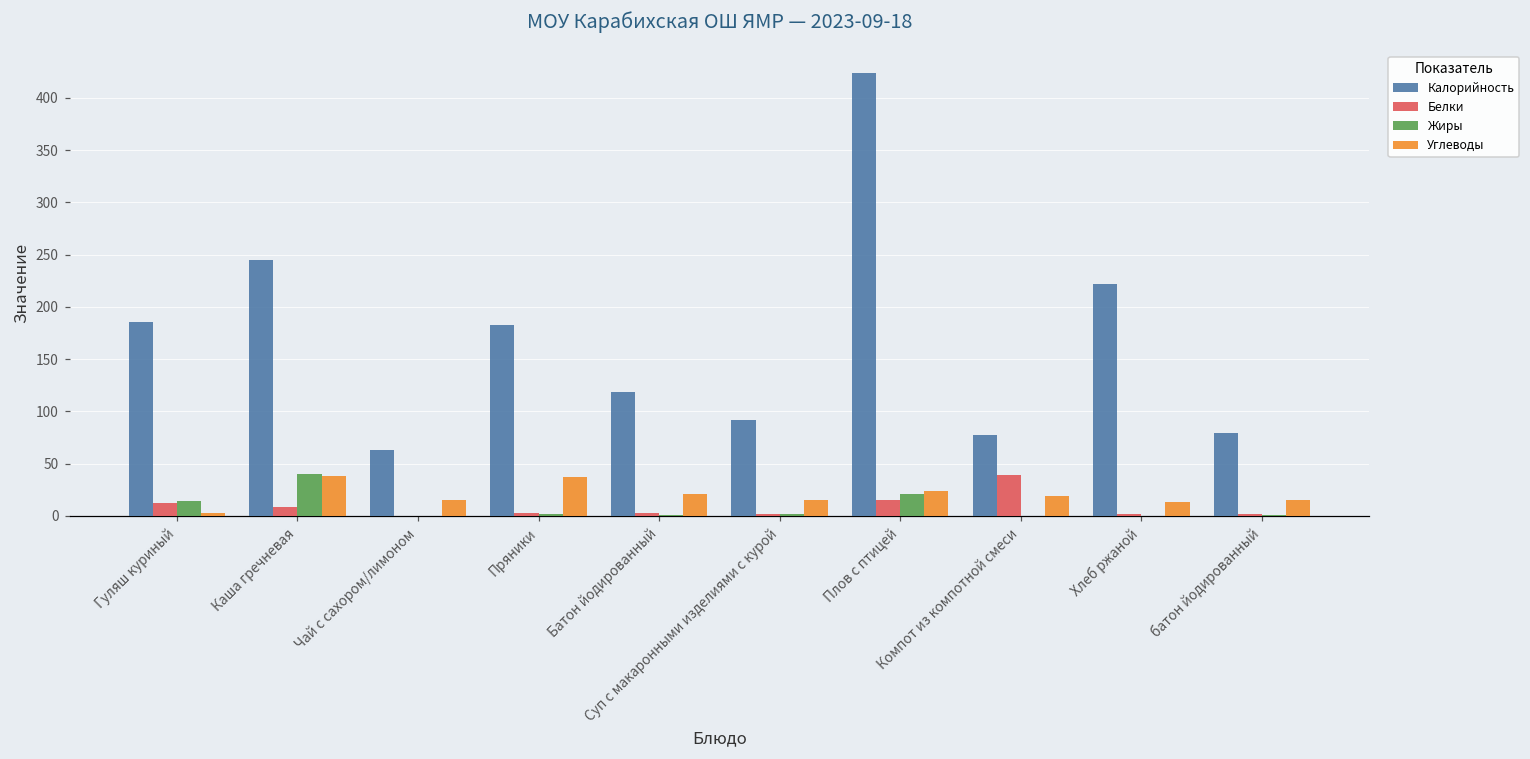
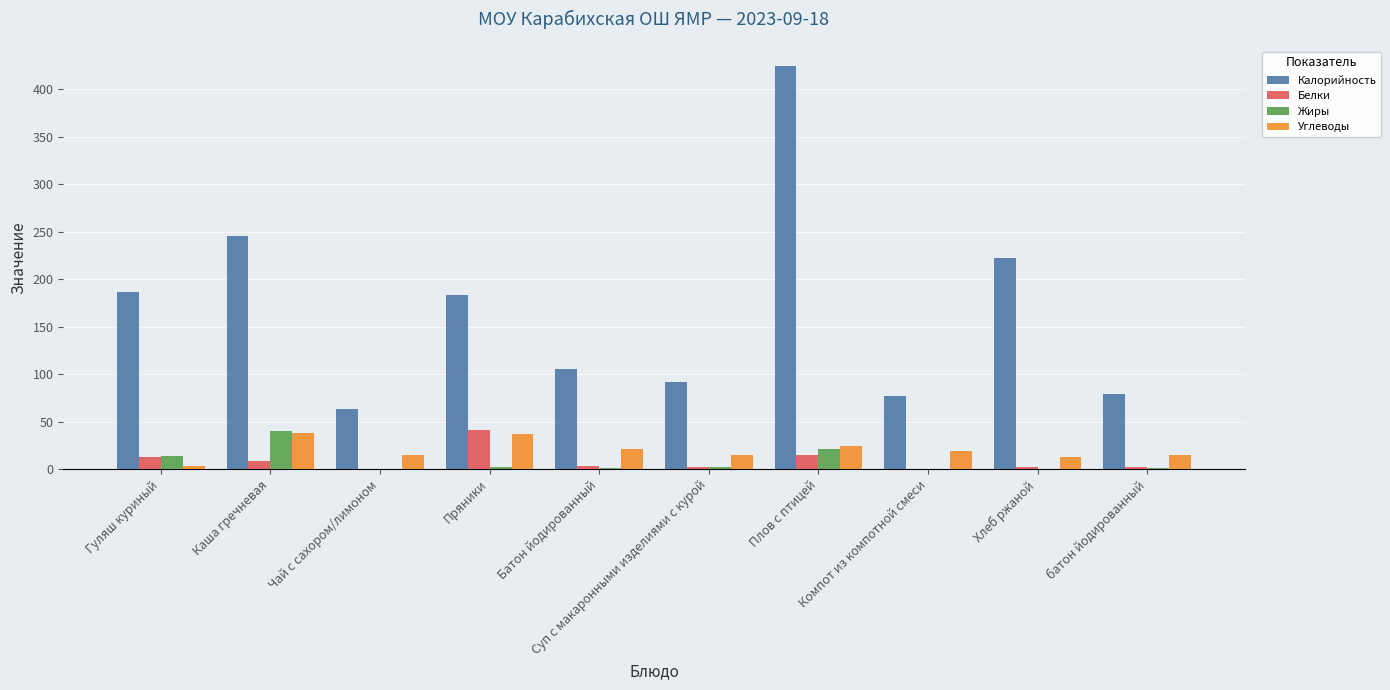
  {
    "Калорийность": {
      "Гуляш куриный": 190,
      "Каша гречневая": 250,
      "Чай с сахором/лимоном": 60,
      "Пряники": 180,
-     "Батон йодированный": 120,
+     "Батон йодированный": 110,
      "Суп с макаронными изделиями с курой": 90,
      "Плов с птицей": 420,
      "Компот из компотной смеси": 80,
      "Хлеб ржаной": 220,
      "батон йодированный": 80
    },
    "Белки": {
      "Гуляш куриный": 10,
      "Каша гречневая": 10,
      "Чай с сахором/лимоном": 0,
-     "Пряники": 0,
+     "Пряники": 40,
      "Батон йодированный": 0,
      "Плов с птицей": 20,
-     "Компот из компотной смеси": 40
+     "Компот из компотной смеси": 0
    },
    "Жиры": {
      "Гуляш куриный": 10,
      "Каша гречневая": 40,
      "Чай с сахором/лимоном": 0,
      "Плов с птицей": 20,
      "Компот из компотной смеси": 0,
      "Хлеб ржаной": 0
    },
    "Углеводы": {
      "Гуляш куриный": 0,
      "Каша гречневая": 40,
      "Чай с сахором/лимоном": 20,
      "Пряники": 40,
      "Батон йодированный": 20,
      "Суп с макаронными изделиями с курой": 20,
      "Плов с птицей": 20,
      "Компот из компотной смеси": 20,
      "Хлеб ржаной": 10,
      "батон йодированный": 20
    }
  }
